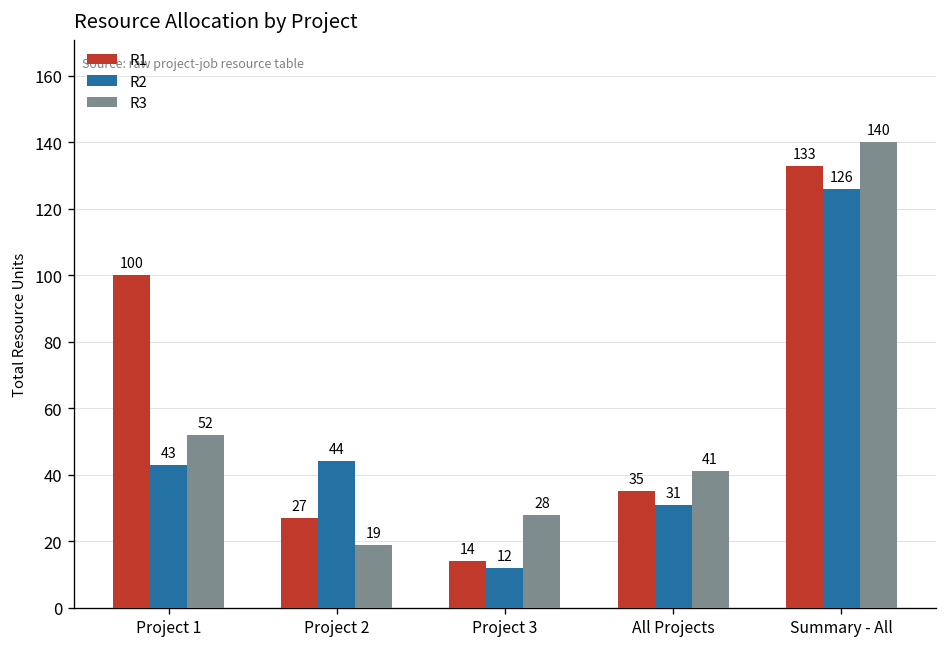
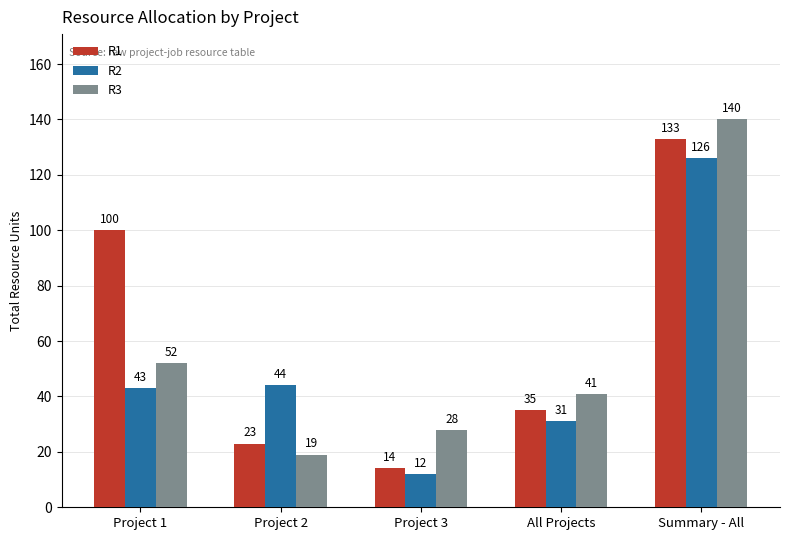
  {
    "R1": {
      "Project 1": 100,
-     "Project 2": 27,
+     "Project 2": 23,
      "Project 3": 14,
      "All Projects": 35,
      "Summary - All": 133
    },
    "R2": {
      "Project 1": 43,
      "Project 2": 44,
      "Project 3": 12,
      "All Projects": 31,
      "Summary - All": 126
    },
    "R3": {
      "Project 1": 52,
      "Project 2": 19,
      "Project 3": 28,
      "All Projects": 41,
      "Summary - All": 140
    }
  }
